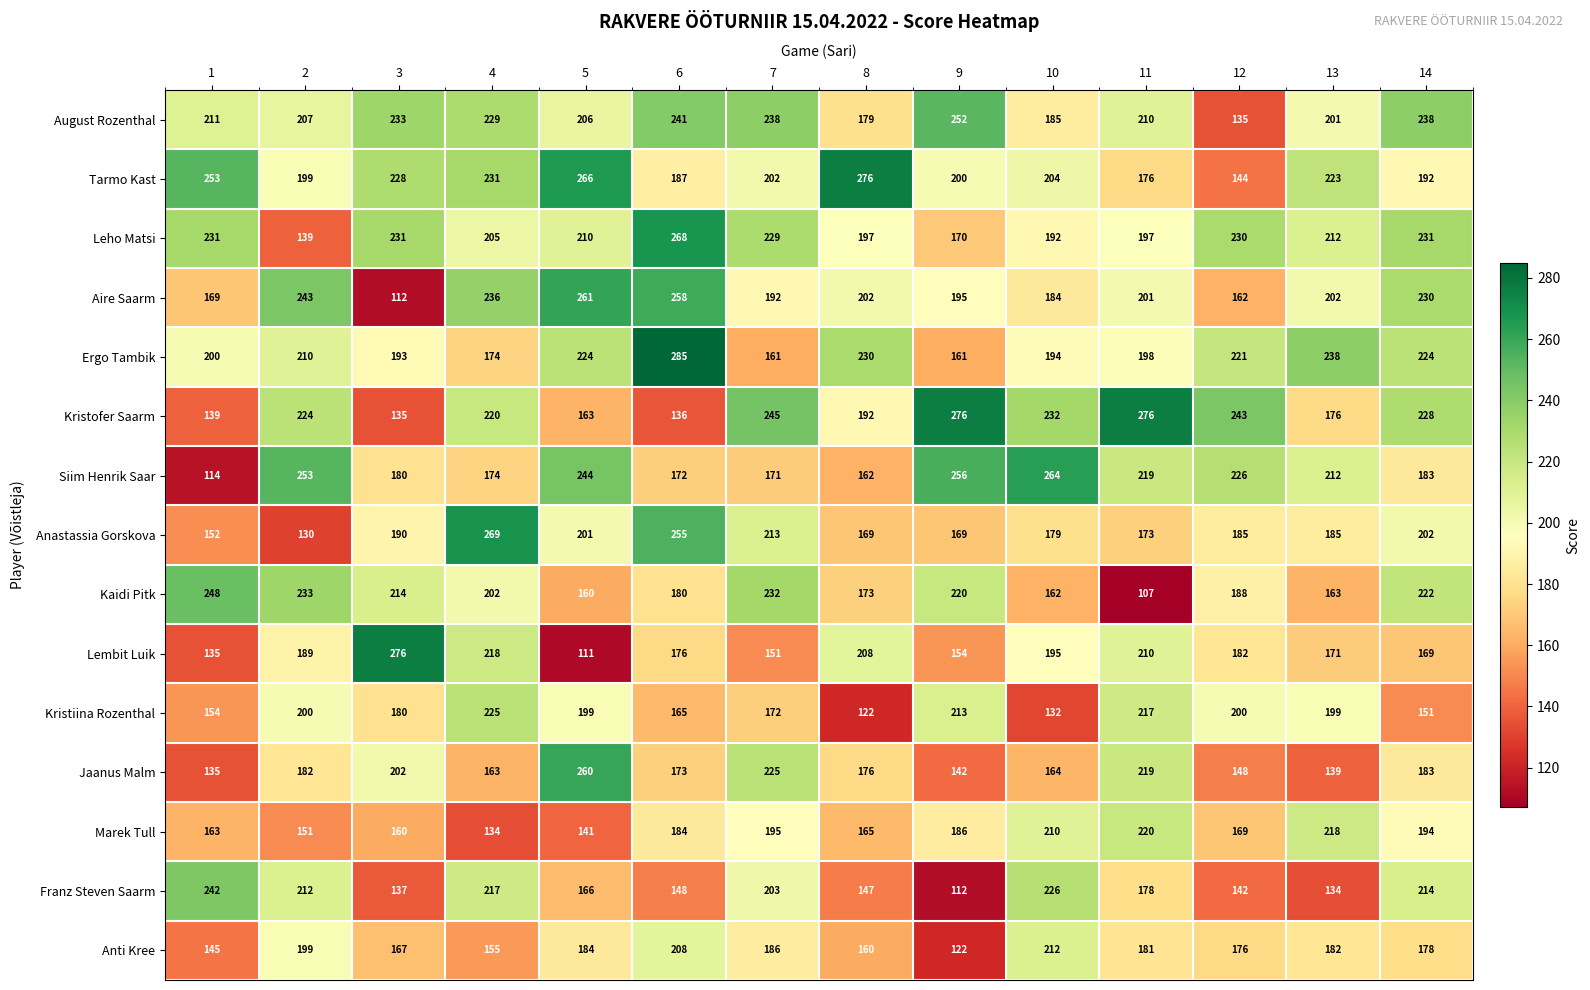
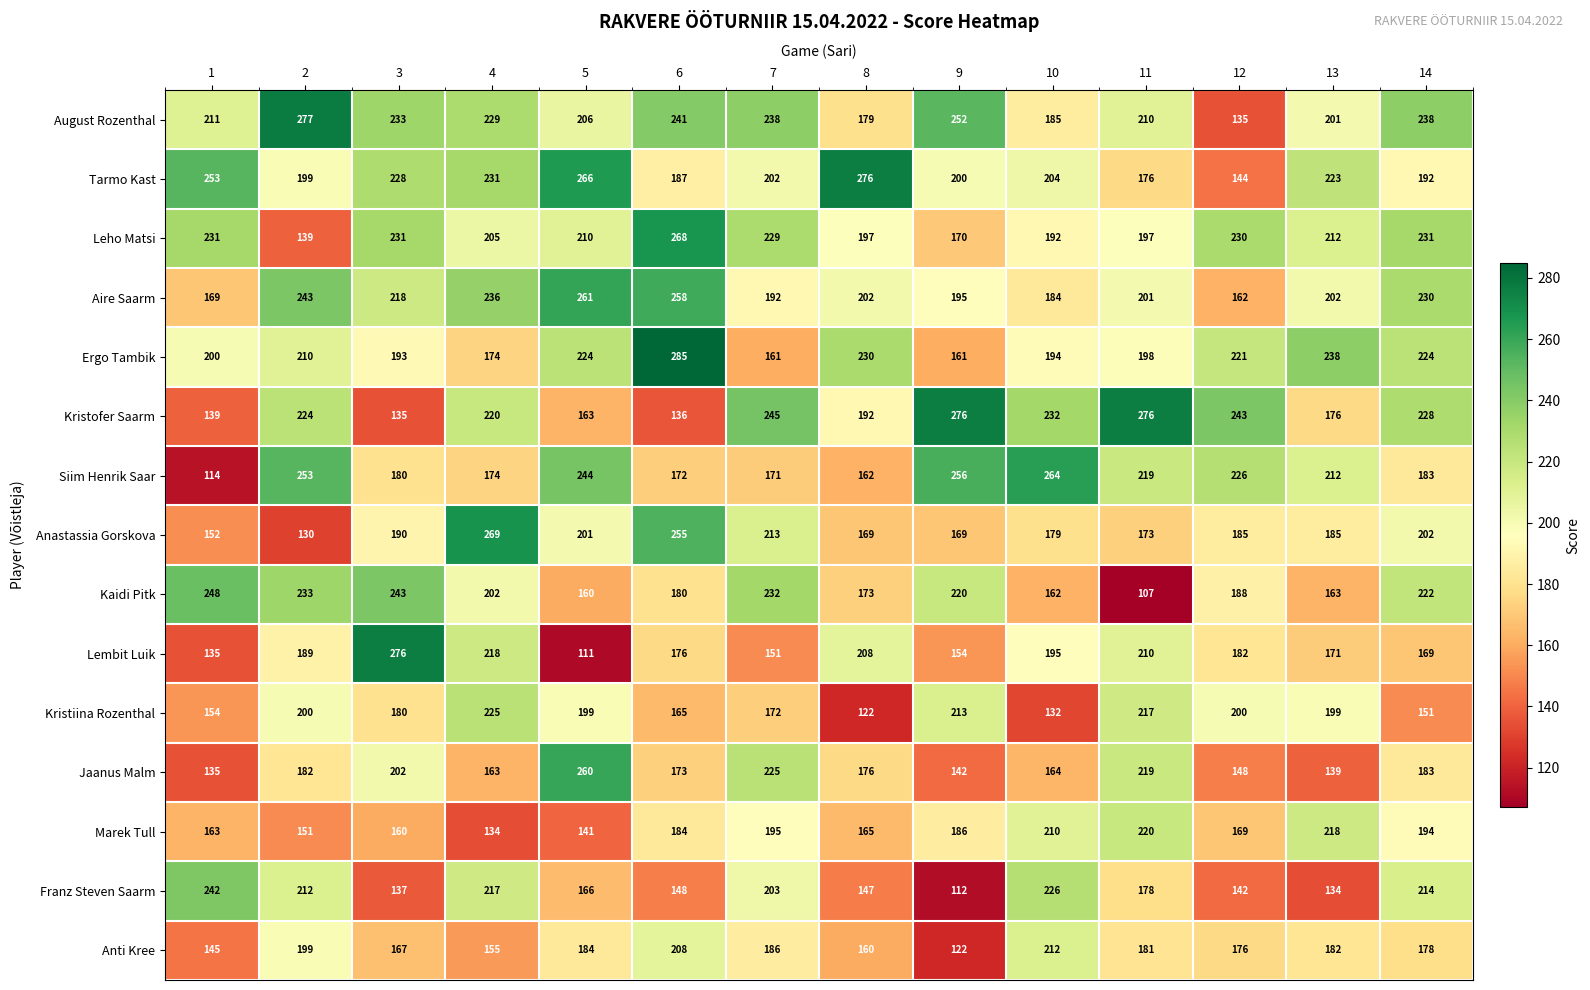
  {
    "August Rozenthal": {
      "1": 211,
-     "2": 207,
+     "2": 277,
      "3": 233,
      "4": 229,
      "5": 206,
      "6": 241,
      "7": 238,
      "8": 179,
      "9": 252,
      "10": 185,
      "11": 210,
      "12": 135,
      "13": 201,
      "14": 238
    },
    "Aire Saarm": {
      "1": 169,
      "2": 243,
-     "3": 112,
+     "3": 218,
      "4": 236,
      "5": 261,
      "6": 258,
      "7": 192,
      "8": 202,
      "9": 195,
      "10": 184,
      "11": 201,
      "12": 162,
      "13": 202,
      "14": 230
    },
    "Kaidi Pitk": {
      "1": 248,
      "2": 233,
-     "3": 214,
+     "3": 243,
      "4": 202,
      "5": 160,
      "6": 180,
      "7": 232,
      "8": 173,
      "9": 220,
      "10": 162,
      "11": 107,
      "12": 188,
      "13": 163,
      "14": 222
    }
  }
